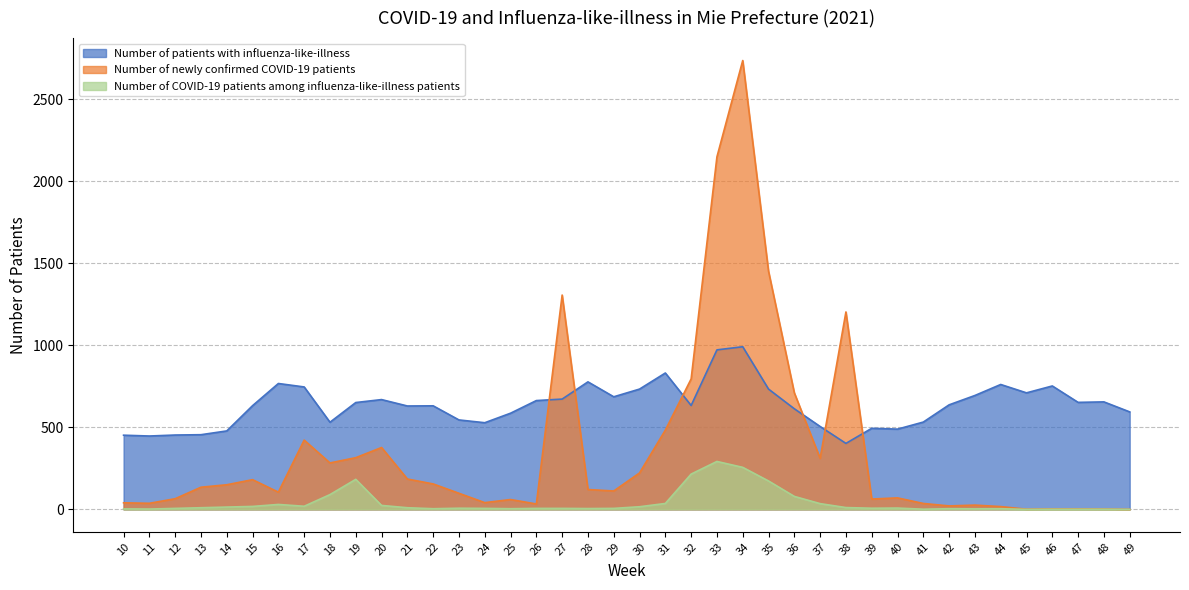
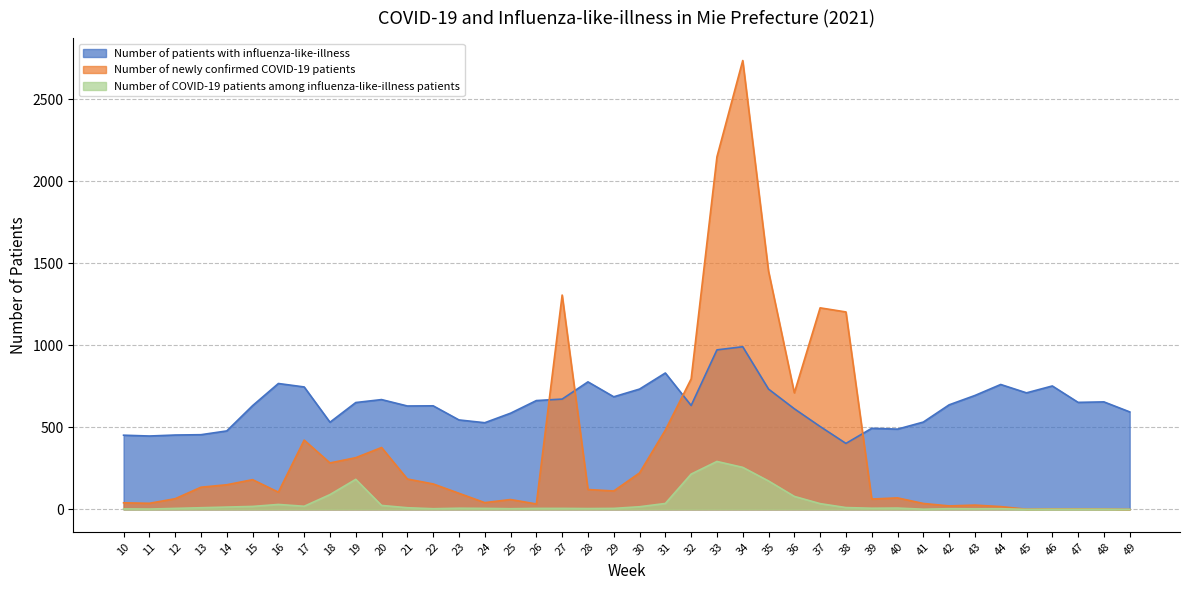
  {
    "Number of patients with influenza-like-illness": {
      "10": 450,
      "11": 450,
      "12": 450,
      "13": 460,
      "14": 480,
      "15": 630,
      "16": 770,
      "17": 750,
      "18": 530,
      "19": 650,
      "20": 670,
      "21": 630,
      "22": 630,
      "23": 550,
      "24": 530,
      "25": 590,
      "26": 660,
      "27": 670,
      "28": 780,
      "29": 690,
      "30": 730,
      "31": 830,
      "32": 630,
      "33": 970,
      "34": 990,
      "35": 730,
      "36": 610,
      "37": 510,
      "38": 400,
      "39": 490,
      "40": 490,
      "41": 530,
      "42": 640,
      "43": 690,
      "44": 760,
      "45": 710,
      "46": 750,
      "47": 650,
      "48": 660,
      "49": 590
    },
    "Number of newly confirmed COVID-19 patients": {
      "10": 40,
      "11": 40,
      "12": 70,
      "13": 140,
      "14": 150,
      "15": 180,
      "16": 110,
      "17": 420,
      "18": 280,
      "19": 320,
      "20": 380,
      "21": 190,
      "22": 160,
      "23": 100,
      "24": 40,
      "25": 60,
      "26": 30,
      "27": 1310,
      "28": 120,
      "29": 110,
      "30": 220,
      "31": 480,
      "32": 800,
      "33": 2150,
      "34": 2740,
      "35": 1450,
      "36": 710,
-     "37": 310,
+     "37": 1230,
      "38": 1200,
      "39": 60,
      "40": 70,
      "41": 40,
      "42": 20,
      "43": 30
    },
    "Number of COVID-19 patients among influenza-like-illness patients": {
      "10": 0,
      "11": 0,
      "12": 10,
      "13": 10,
      "14": 10,
      "15": 20,
      "16": 30,
      "17": 20,
      "18": 90,
      "19": 180,
      "20": 20,
      "21": 10,
      "22": 0,
      "23": 10,
      "24": 10,
      "25": 0,
      "26": 10,
      "27": 10,
      "28": 10,
      "29": 10,
      "30": 20,
      "31": 40,
      "32": 220,
      "33": 290,
      "34": 260,
      "35": 170,
      "36": 80,
      "37": 40,
      "38": 10,
      "39": 10,
      "40": 10,
      "41": 0,
      "42": 0,
      "43": 0
    }
  }
